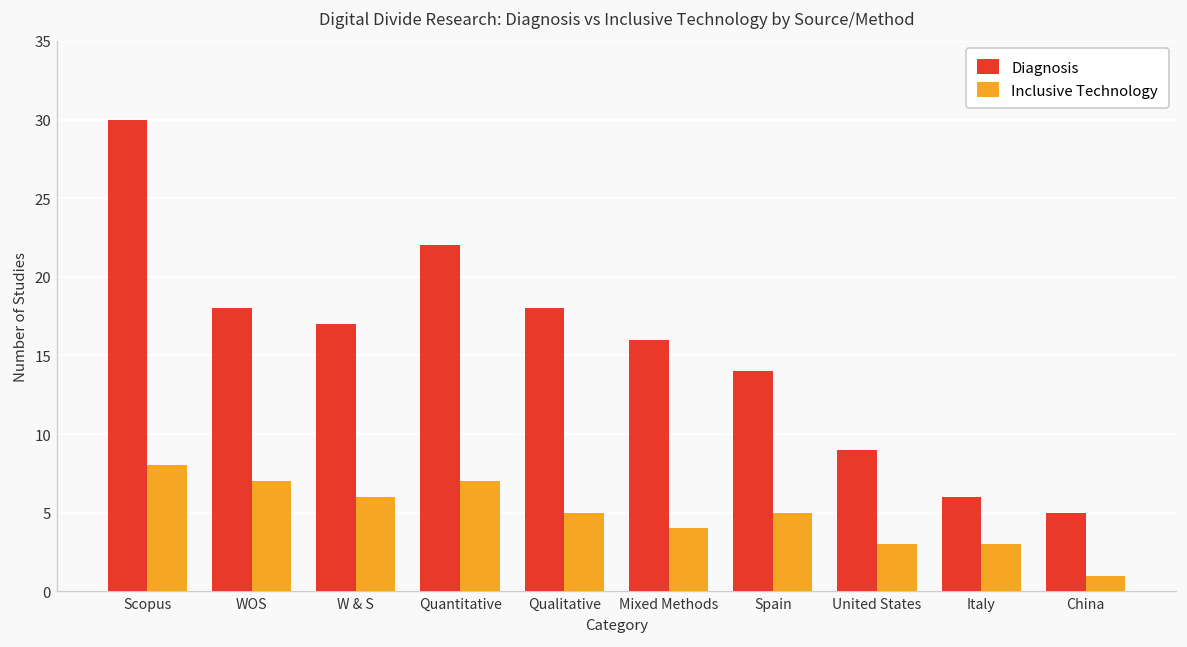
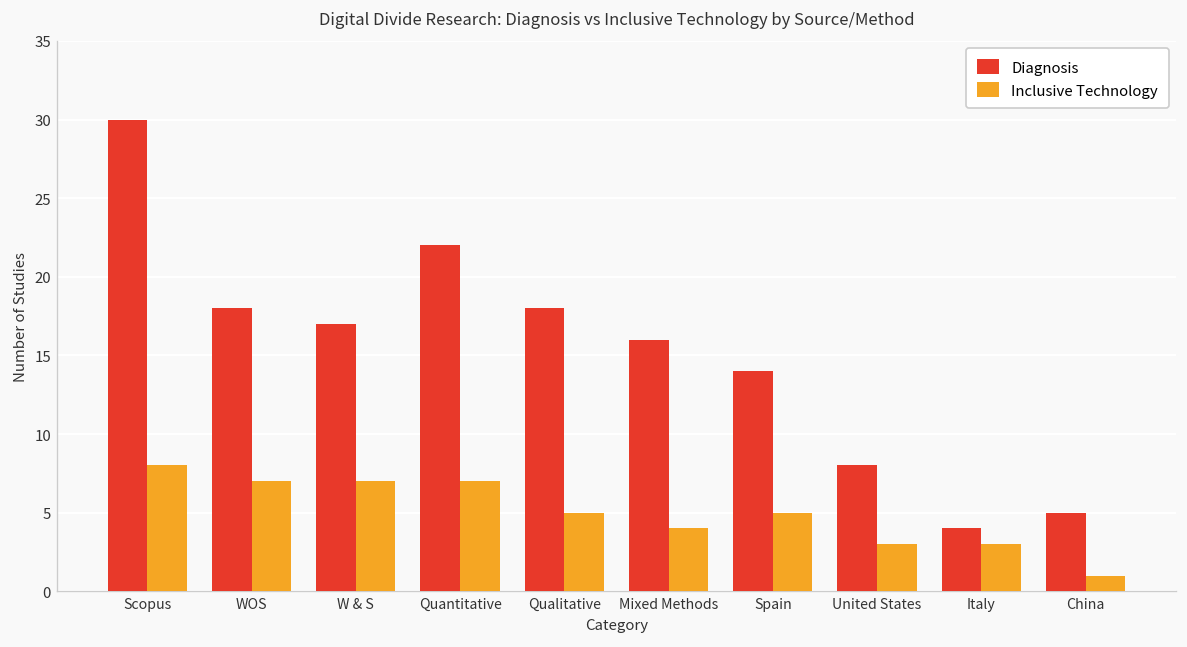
  {
    "Diagnosis": {
      "Scopus": 30,
      "WOS": 18,
      "W & S": 17,
      "Quantitative": 22,
      "Qualitative": 18,
      "Mixed Methods": 16,
      "Spain": 14,
-     "United States": 9,
-     "Italy": 6,
+     "United States": 8,
+     "Italy": 4,
      "China": 5
    },
    "Inclusive Technology": {
      "Scopus": 8,
      "WOS": 7,
-     "W & S": 6,
+     "W & S": 7,
      "Quantitative": 7,
      "Qualitative": 5,
      "Mixed Methods": 4,
      "Spain": 5,
      "United States": 3,
      "Italy": 3,
      "China": 1
    }
  }
